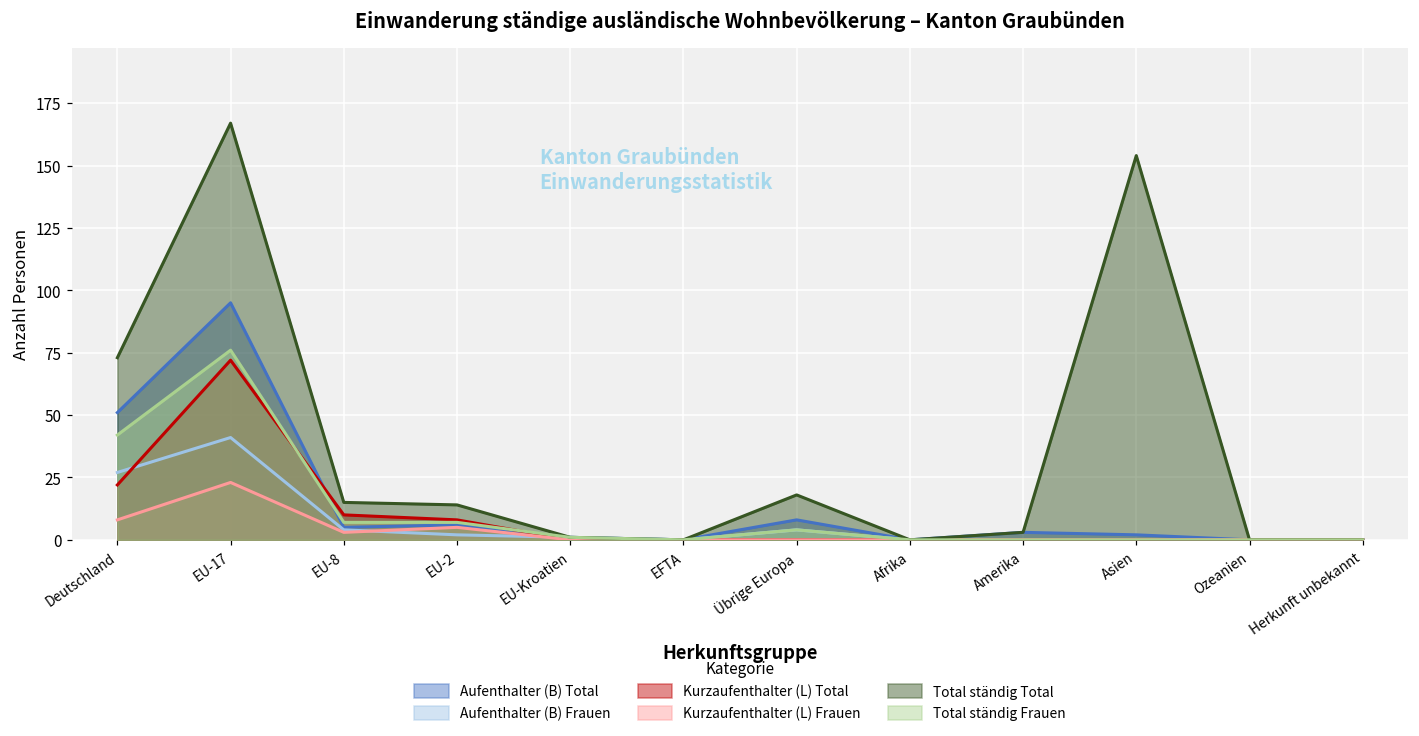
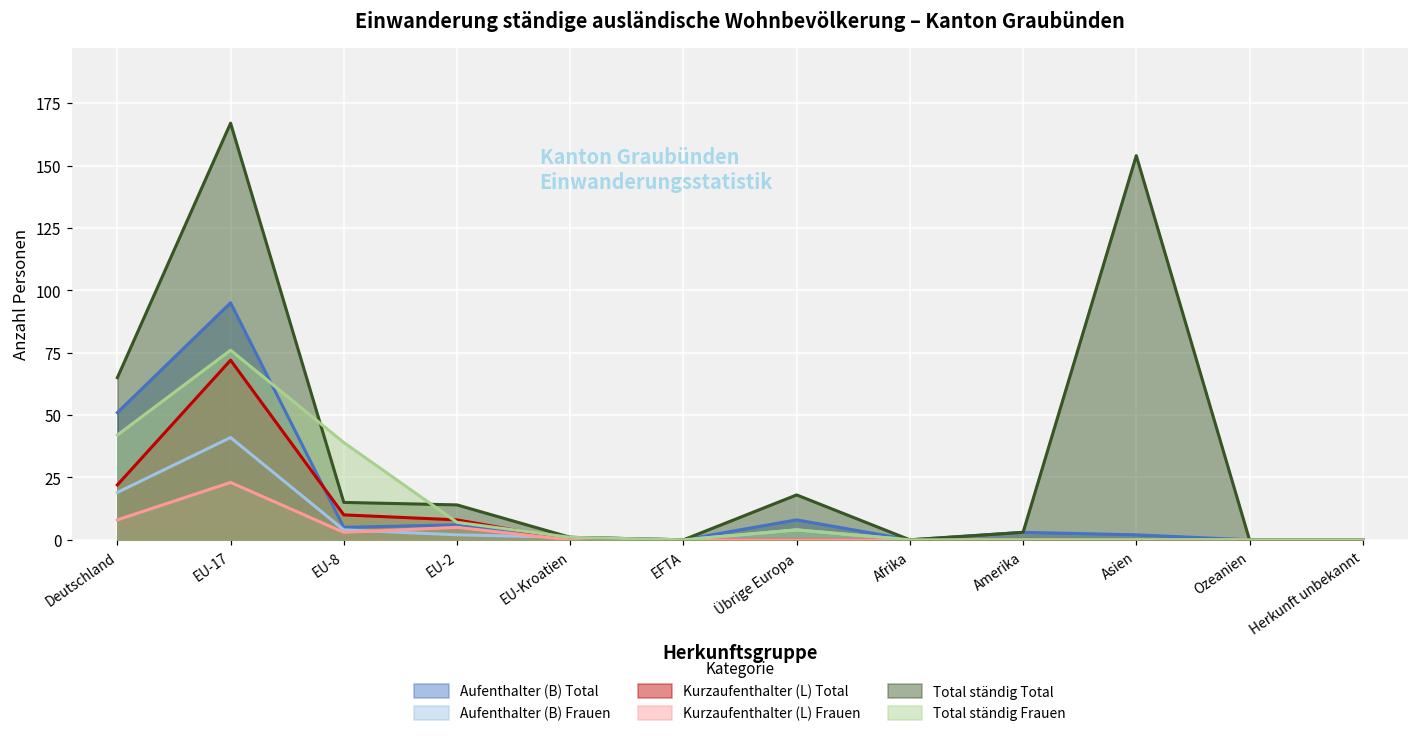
  {
    "Aufenthalter (B) Total": {
      "Deutschland": 51,
      "EU-17": 95,
      "Übrige Europa": 8,
      "Asien": 2
    },
    "Aufenthalter (B) Frauen": {
-     "Deutschland": 27,
+     "Deutschland": 19,
      "EU-17": 41,
      "EU-2": 2
    },
    "Kurzaufenthalter (L) Total": {
      "Deutschland": 22,
      "EU-17": 72,
      "EU-8": 10
    },
    "Kurzaufenthalter (L) Frauen": {
      "Deutschland": 8,
      "EU-17": 23
    },
    "Total ständig Total": {
-     "Deutschland": 73,
+     "Deutschland": 65,
      "EU-17": 167,
      "EU-8": 15,
      "EU-2": 14,
      "Übrige Europa": 18,
      "Asien": 154
    },
    "Total ständig Frauen": {
      "Deutschland": 42,
      "EU-17": 76,
-     "EU-8": 7
+     "EU-8": 39
    }
  }
